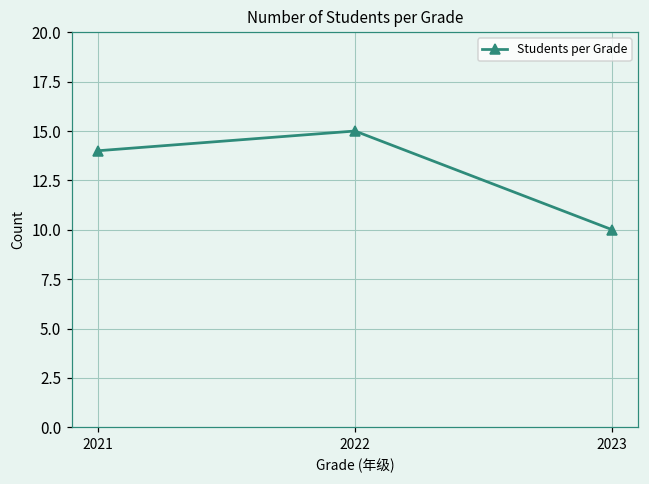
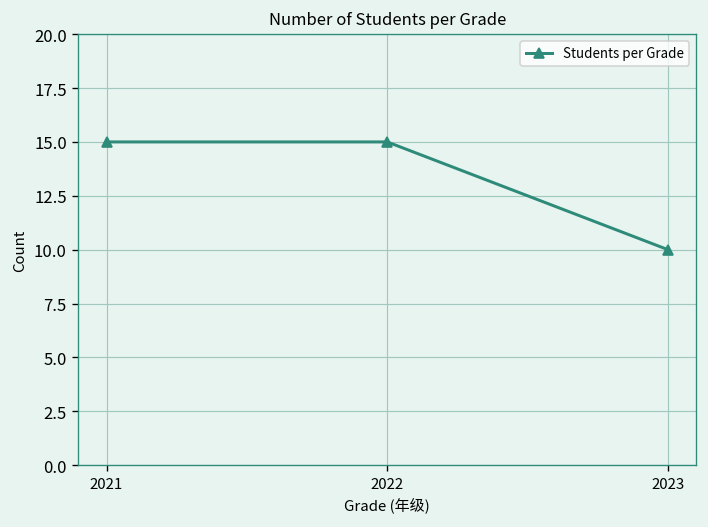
  {
-   "2021": 14,
+   "2021": 15,
    "2022": 15,
    "2023": 10
  }
